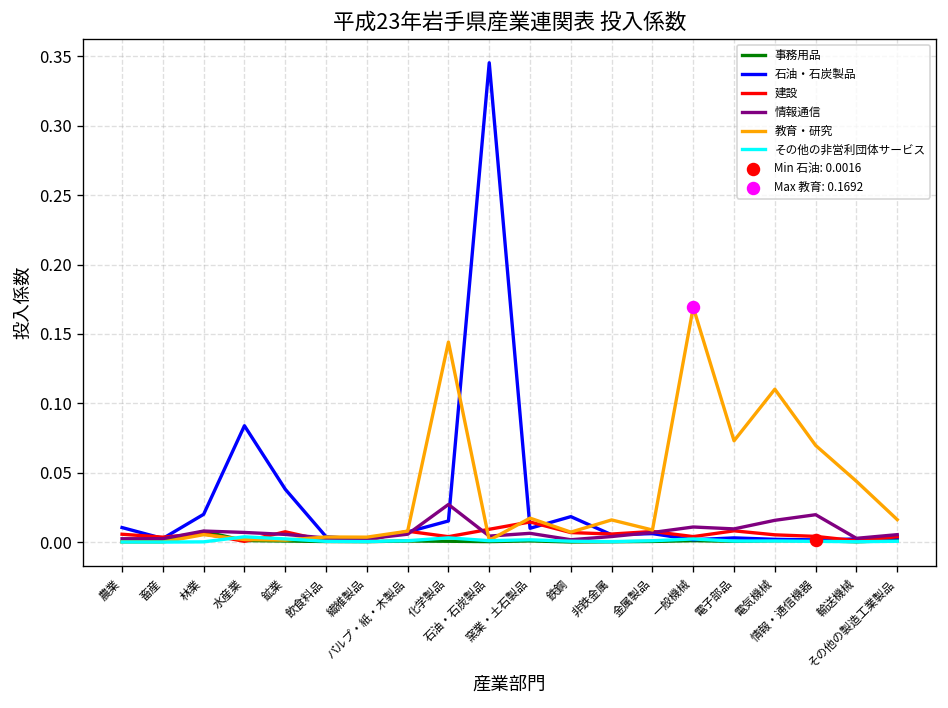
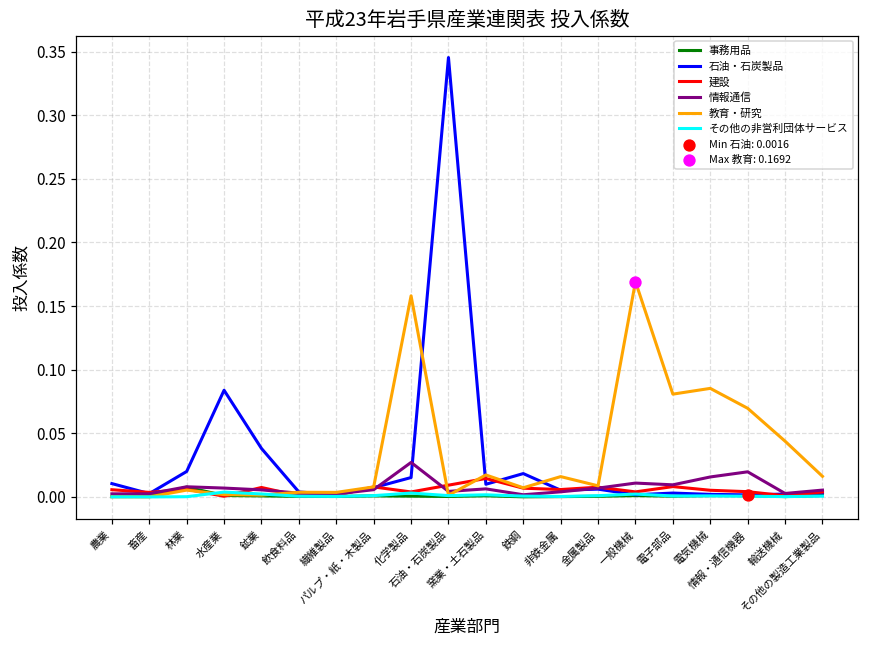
  {
    "事務用品": {
      "化学製品": 0.001
    },
    "石油・石炭製品": {
      "農業": 0.010,
      "林業": 0.020,
      "水産業": 0.084,
      "鉱業": 0.038,
      "化学製品": 0.015,
      "石油・石炭製品": 0.345,
      "窯業・土石製品": 0.010,
      "鉄鋼": 0.018,
      "電子部品": 0.003
    },
    "情報通信": {
      "水産業": 0.007,
      "化学製品": 0.027,
      "石油・石炭製品": 0.004,
      "窯業・土石製品": 0.006,
      "一般機械": 0.011,
      "電気機械": 0.016,
      "情報・通信機器": 0.020
    },
    "教育・研究": {
-     "化学製品": 0.144,
+     "化学製品": 0.158,
      "窯業・土石製品": 0.017,
      "非鉄金属": 0.016,
-     "電子部品": 0.073,
-     "電気機械": 0.110,
+     "電子部品": 0.081,
+     "電気機械": 0.085,
      "情報・通信機器": 0.070,
      "輸送機械": 0.044,
      "その他の製造工業製品": 0.016
    },
    "その他の非営利団体サービス": {
      "林業": 0.000
    }
  }
